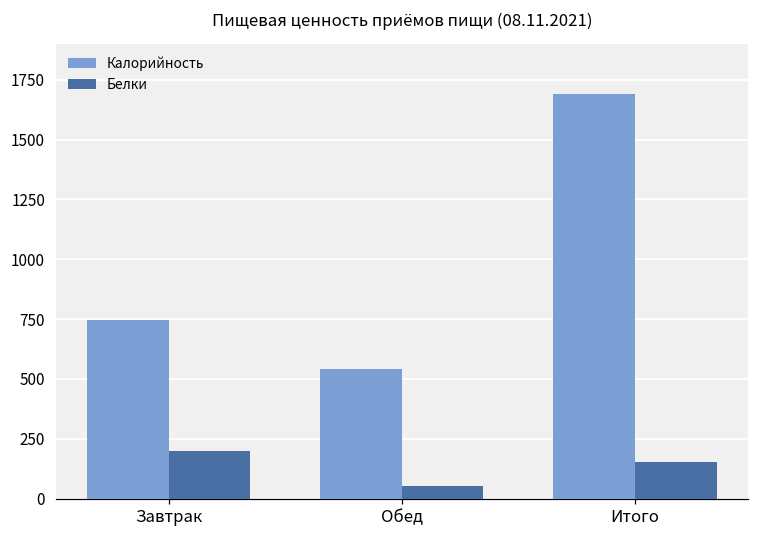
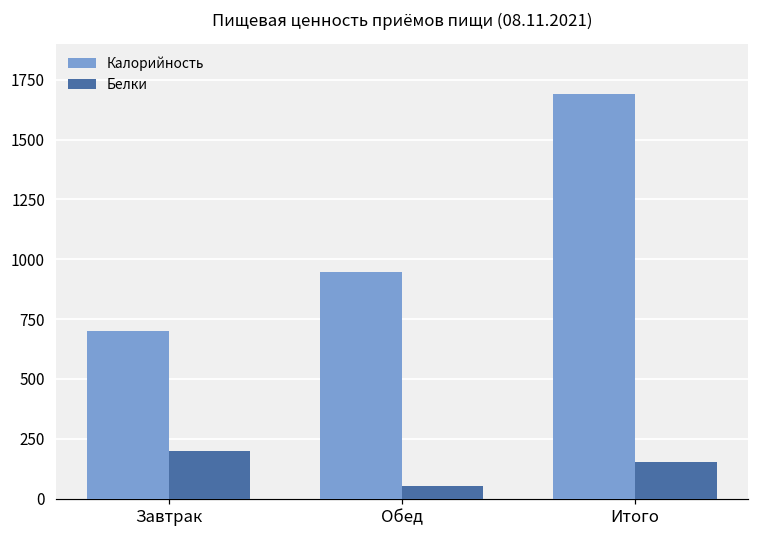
  {
    "Калорийность": {
-     "Завтрак": 740,
-     "Обед": 540,
+     "Завтрак": 700,
+     "Обед": 950,
      "Итого": 1690
    },
    "Белки": {
      "Завтрак": 200,
      "Обед": 50,
      "Итого": 150
    }
  }
